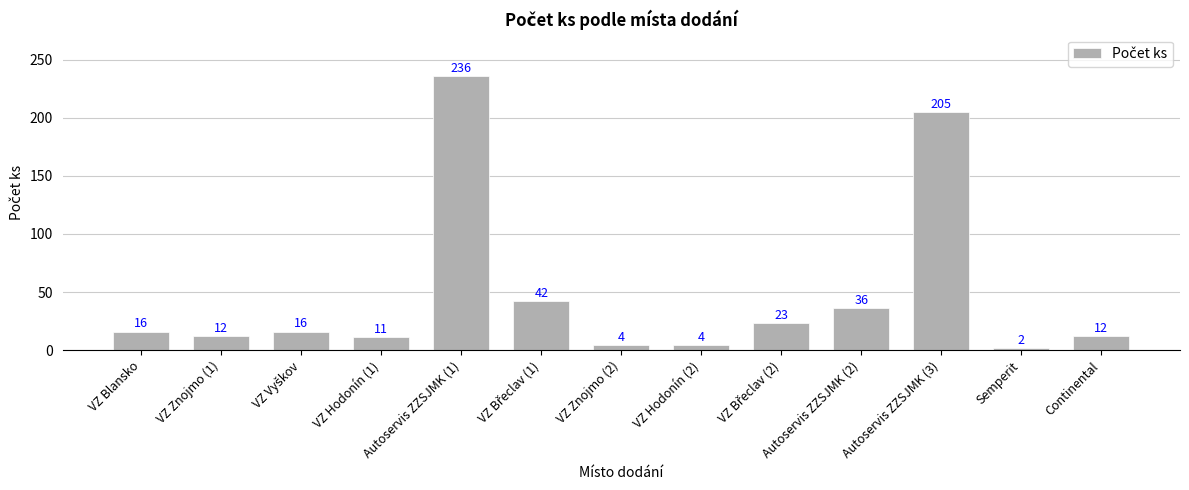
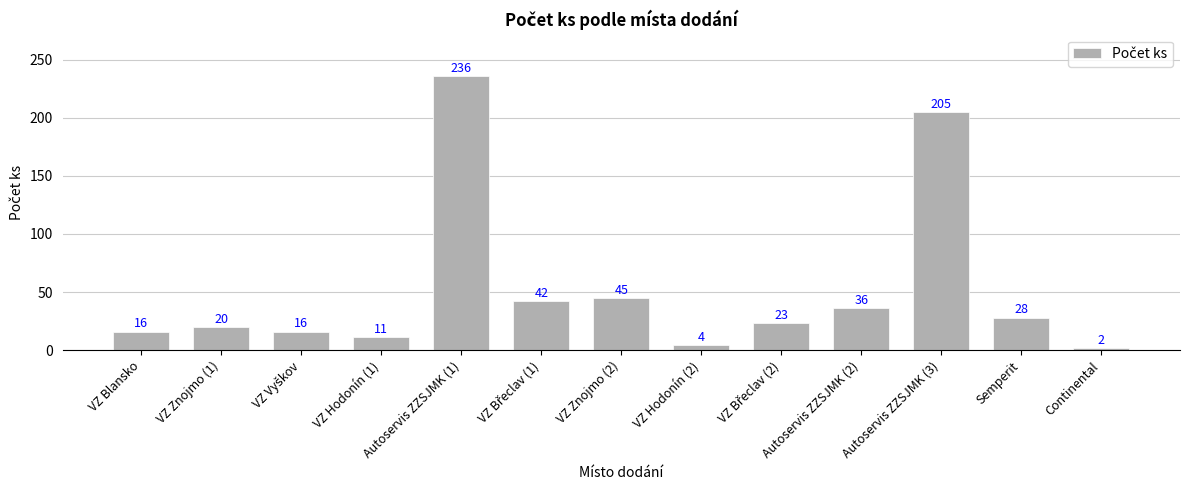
  {
    "VZ Blansko": 16,
-   "VZ Znojmo (1)": 12,
+   "VZ Znojmo (1)": 20,
    "VZ Vyškov": 16,
    "VZ Hodonín (1)": 11,
    "Autoservis ZZSJMK (1)": 236,
    "VZ Břeclav (1)": 42,
-   "VZ Znojmo (2)": 4,
+   "VZ Znojmo (2)": 45,
    "VZ Hodonín (2)": 4,
    "VZ Břeclav (2)": 23,
    "Autoservis ZZSJMK (2)": 36,
    "Autoservis ZZSJMK (3)": 205,
-   "Semperit": 2,
-   "Continental": 12
+   "Semperit": 28,
+   "Continental": 2
  }
